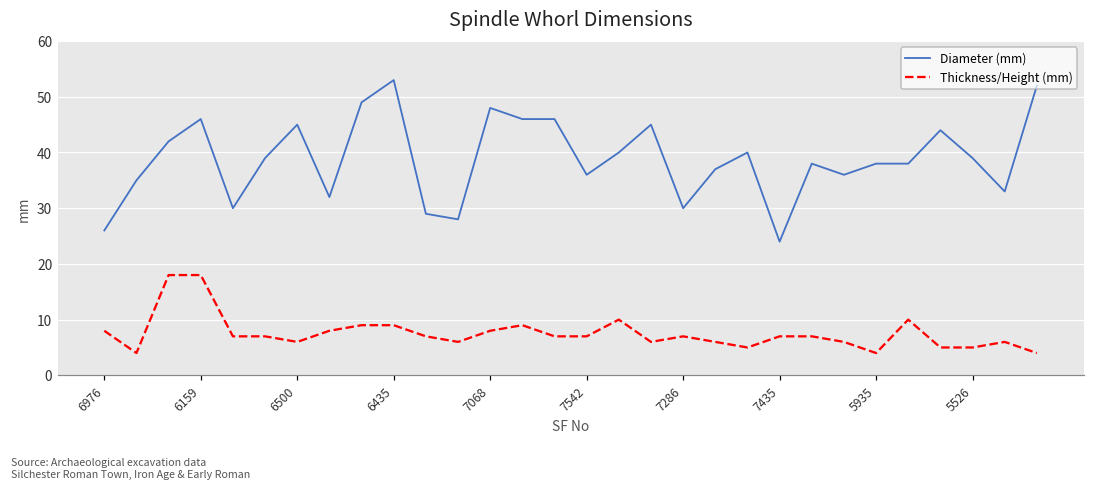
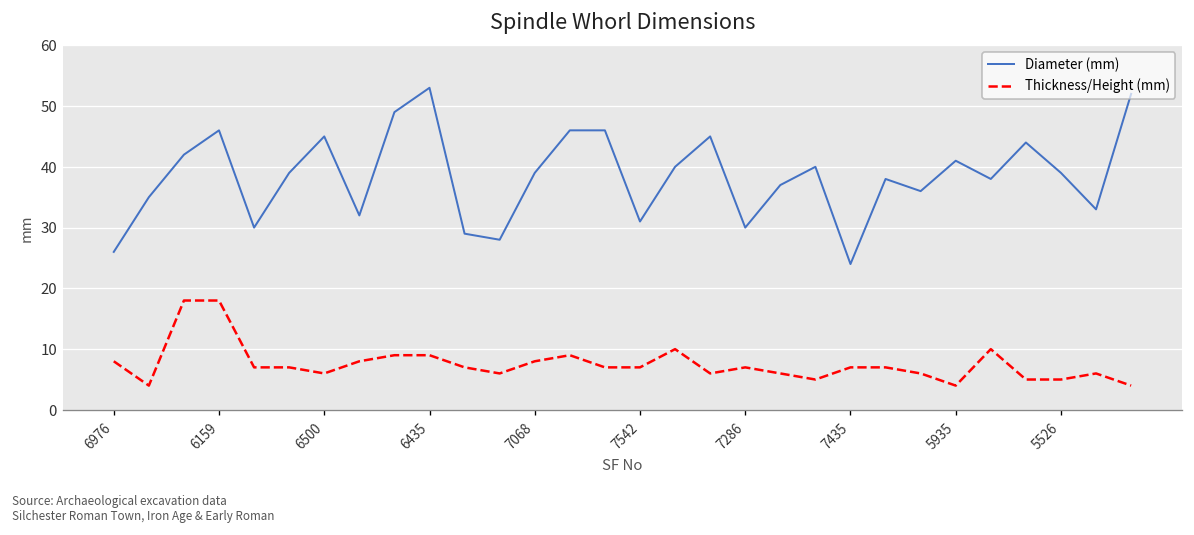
  {
    "Diameter (mm)": {
      "6976": 26,
      "6159": 46,
      "6500": 45,
      "6435": 53,
-     "7068": 48,
-     "7542": 36,
+     "7068": 39,
+     "7542": 31,
      "7286": 30,
      "7435": 24,
-     "5935": 38,
+     "5935": 41,
      "5526": 39
    },
    "Thickness/Height (mm)": {
      "6976": 8,
      "6159": 18,
      "6500": 6,
      "6435": 9,
      "7068": 8,
      "7542": 7,
      "7286": 7,
      "7435": 7,
      "5935": 4,
      "5526": 5
    }
  }
